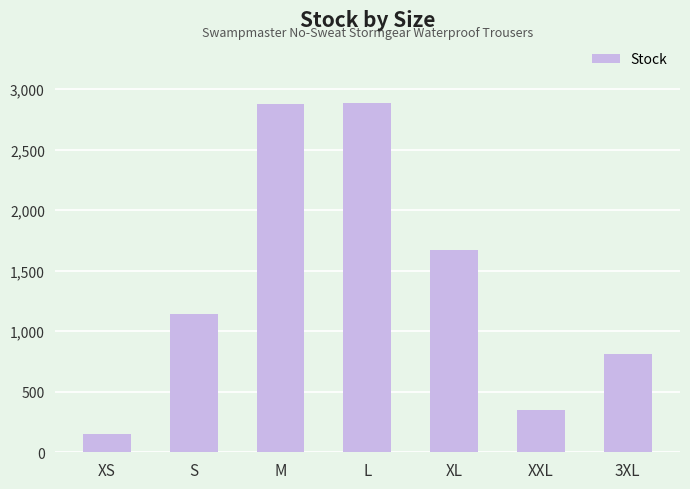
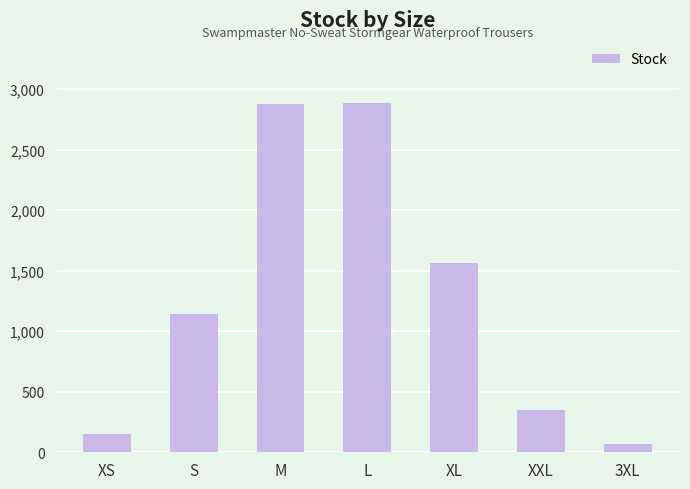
  {
    "XS": "150",
    "S": "1,140",
    "M": "2,870",
    "L": "2,890",
-   "XL": "1,670",
+   "XL": "1,560",
    "XXL": "350",
-   "3XL": "810"
+   "3XL": "70"
  }
